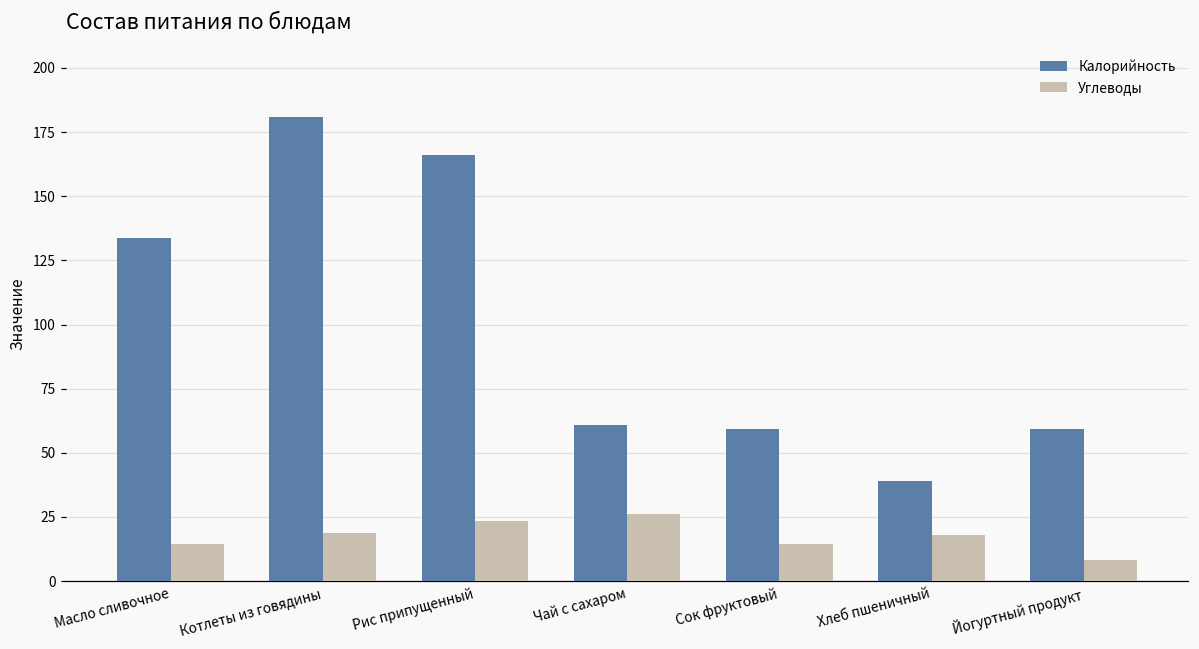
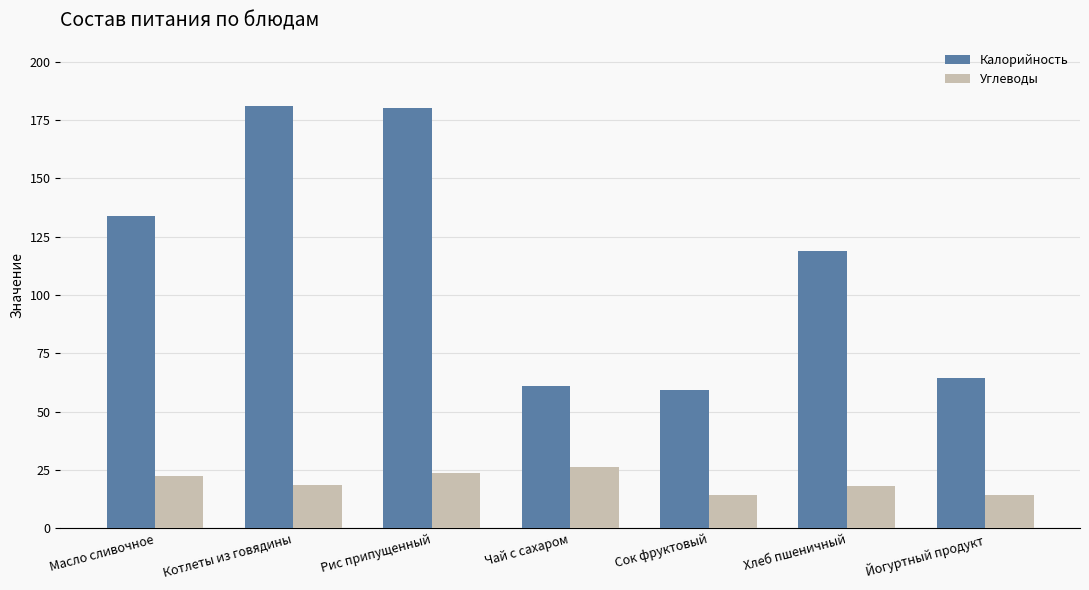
  {
    "Калорийность": {
      "Масло сливочное": 134,
      "Котлеты из говядины": 181,
-     "Рис припущенный": 166,
+     "Рис припущенный": 180,
      "Чай с сахаром": 61,
      "Сок фруктовый": 59,
-     "Хлеб пшеничный": 39,
-     "Йогуртный продукт": 59
+     "Хлеб пшеничный": 119,
+     "Йогуртный продукт": 64
    },
    "Углеводы": {
-     "Масло сливочное": 15,
+     "Масло сливочное": 22,
      "Котлеты из говядины": 19,
      "Рис припущенный": 24,
      "Чай с сахаром": 26,
      "Сок фруктовый": 14,
      "Хлеб пшеничный": 18,
-     "Йогуртный продукт": 8
+     "Йогуртный продукт": 14
    }
  }
